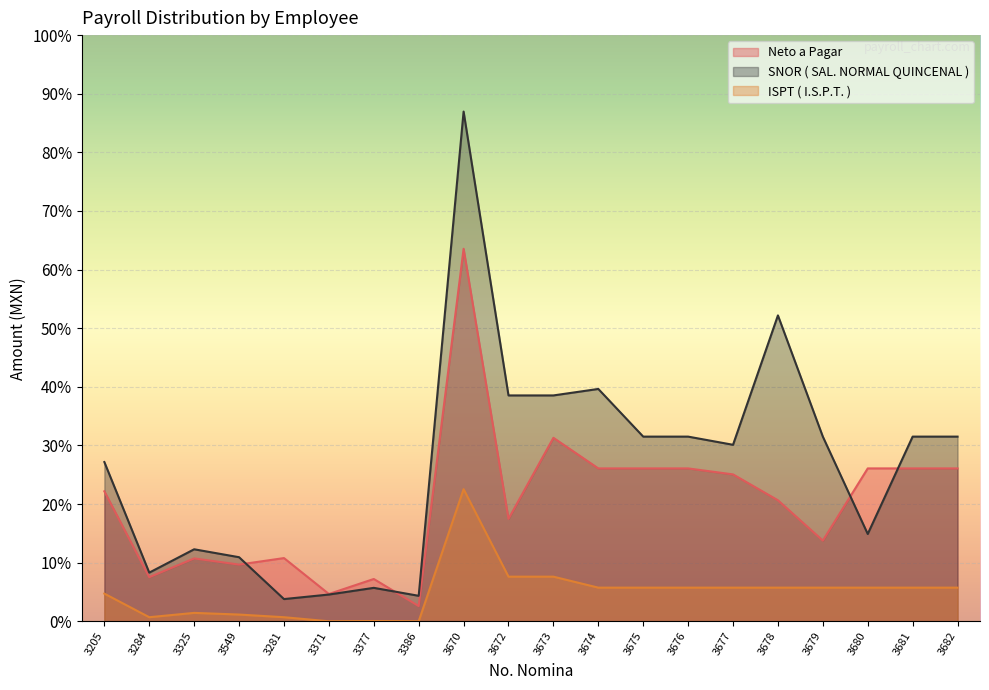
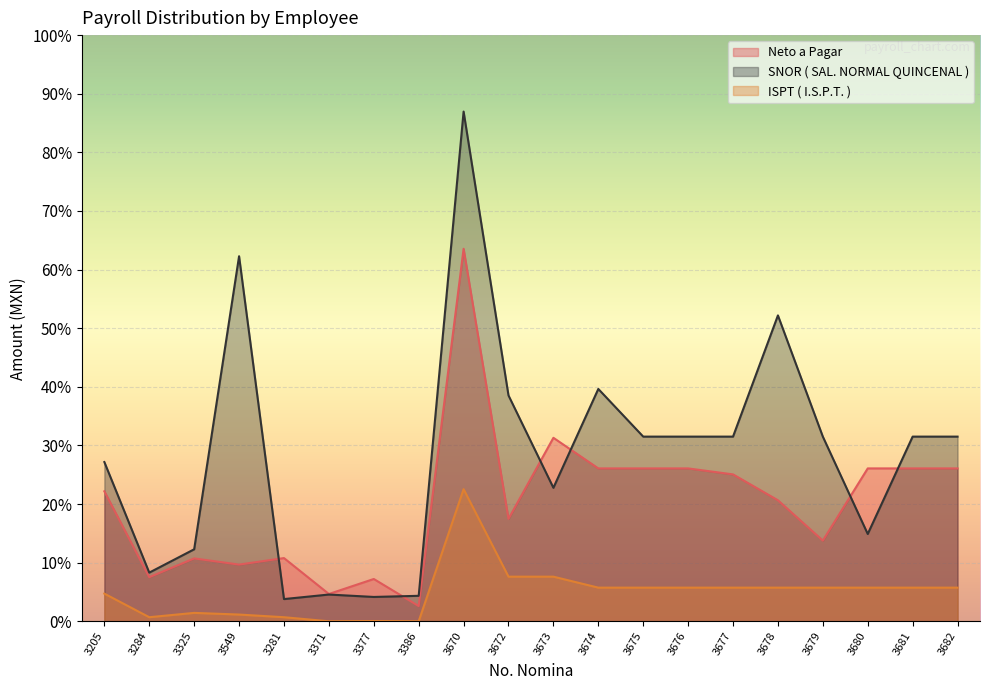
  {
    "SNOR ( SAL. NORMAL QUINCENAL )": {
      "3205": "27%",
      "3284": "8%",
      "3325": "12%",
-     "3549": "11%",
+     "3549": "62%",
      "3281": "4%",
-     "3377": "6%",
+     "3377": "4%",
      "3386": "4%",
      "3670": "87%",
      "3672": "39%",
-     "3673": "39%",
+     "3673": "23%",
      "3674": "40%",
      "3675": "32%",
      "3676": "32%",
-     "3677": "30%",
+     "3677": "32%",
      "3678": "52%",
      "3679": "32%",
      "3680": "15%",
      "3681": "32%",
      "3682": "32%"
    }
  }
